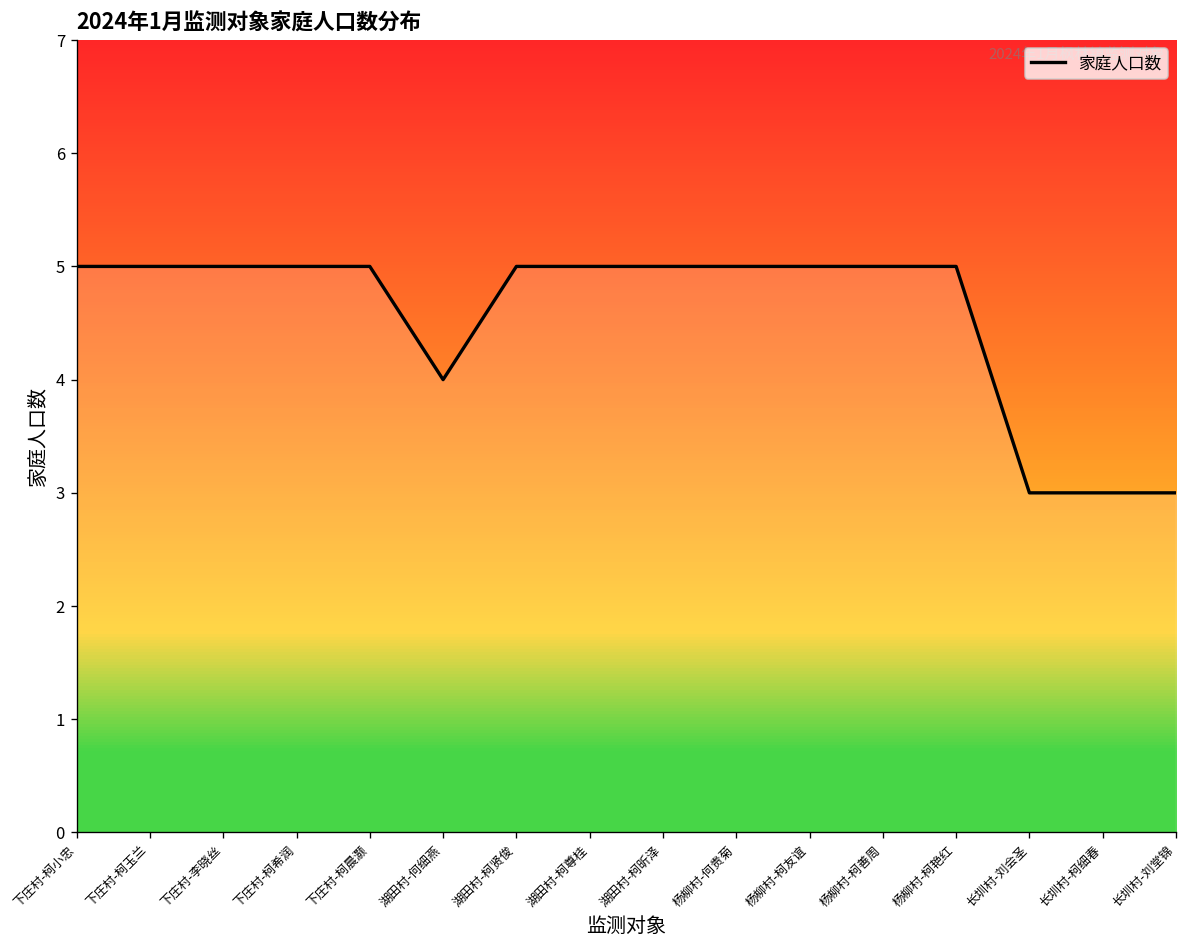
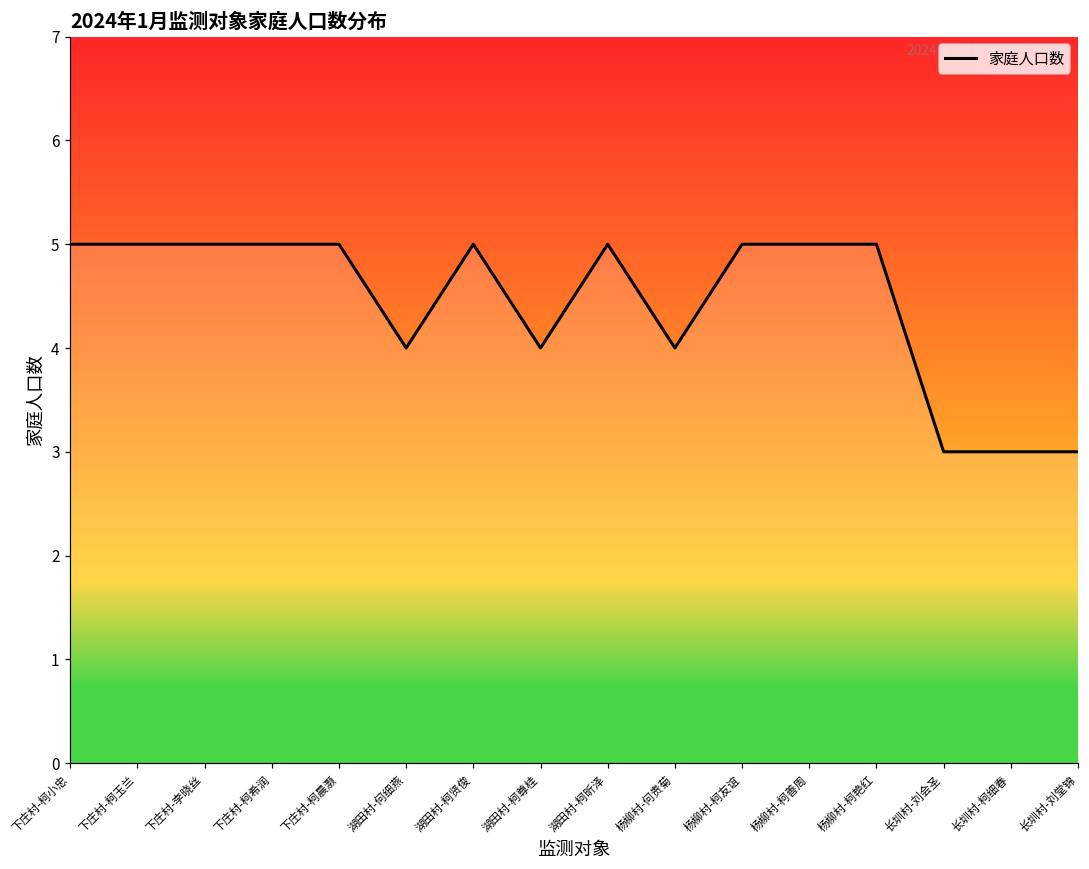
  {
    "下庄村-柯小忠": 5,
    "下庄村-柯玉兰": 5,
    "下庄村-李晓丝": 5,
    "下庄村-柯希润": 5,
    "下庄村-柯晨灏": 5,
    "湖田村-何细燕": 4,
    "湖田村-柯贤俊": 5,
-   "湖田村-柯尊桂": 5,
+   "湖田村-柯尊桂": 4,
    "湖田村-柯昕泽": 5,
-   "杨柳村-何贵菊": 5,
+   "杨柳村-何贵菊": 4,
    "杨柳村-柯友谊": 5,
    "杨柳村-柯善周": 5,
    "杨柳村-柯艳红": 5,
    "长圳村-刘会圣": 3,
    "长圳村-柯细春": 3,
    "长圳村-刘堂锦": 3
  }
